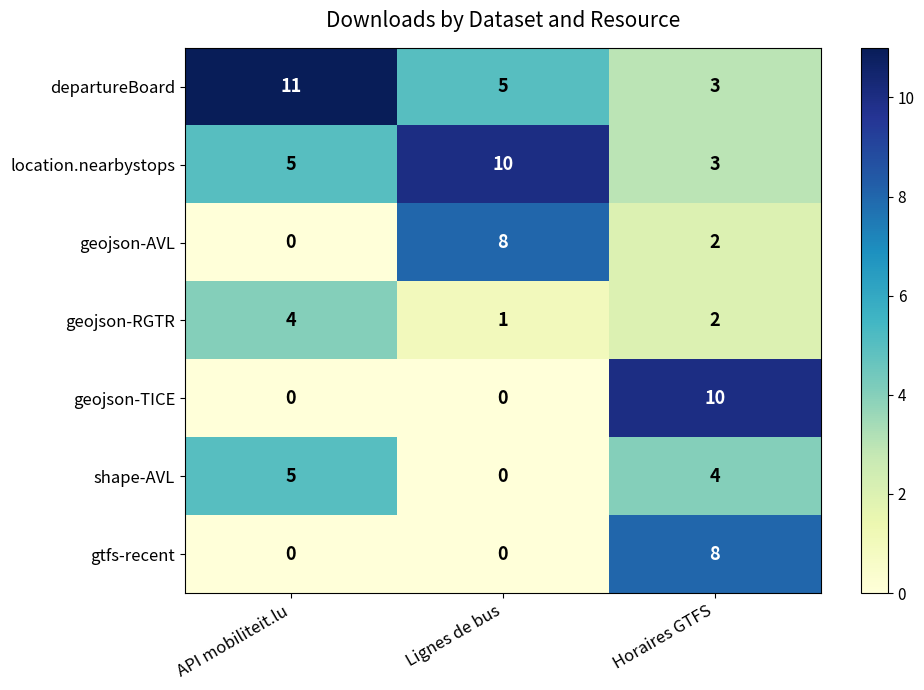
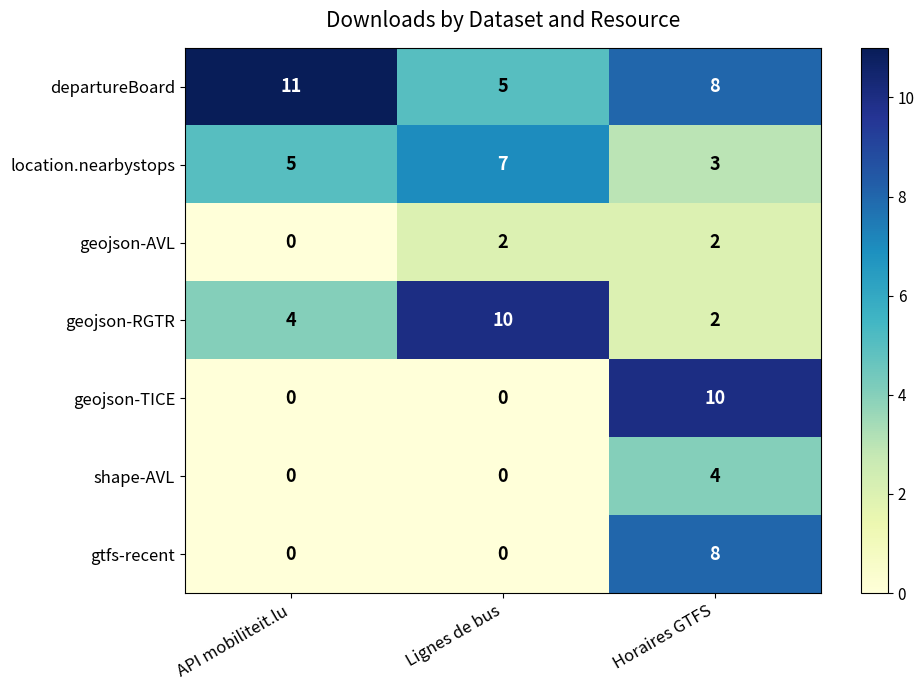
  {
    "departureBoard": {
      "API mobiliteit.lu": 11,
      "Lignes de bus": 5,
-     "Horaires GTFS": 3
+     "Horaires GTFS": 8
    },
    "location.nearbystops": {
      "API mobiliteit.lu": 5,
-     "Lignes de bus": 10,
+     "Lignes de bus": 7,
      "Horaires GTFS": 3
    },
    "geojson-AVL": {
      "API mobiliteit.lu": 0,
-     "Lignes de bus": 8,
+     "Lignes de bus": 2,
      "Horaires GTFS": 2
    },
    "geojson-RGTR": {
      "API mobiliteit.lu": 4,
-     "Lignes de bus": 1,
+     "Lignes de bus": 10,
      "Horaires GTFS": 2
    },
    "geojson-TICE": {
      "API mobiliteit.lu": 0,
      "Lignes de bus": 0,
      "Horaires GTFS": 10
    },
    "shape-AVL": {
-     "API mobiliteit.lu": 5,
+     "API mobiliteit.lu": 0,
      "Lignes de bus": 0,
      "Horaires GTFS": 4
    },
    "gtfs-recent": {
      "API mobiliteit.lu": 0,
      "Lignes de bus": 0,
      "Horaires GTFS": 8
    }
  }
